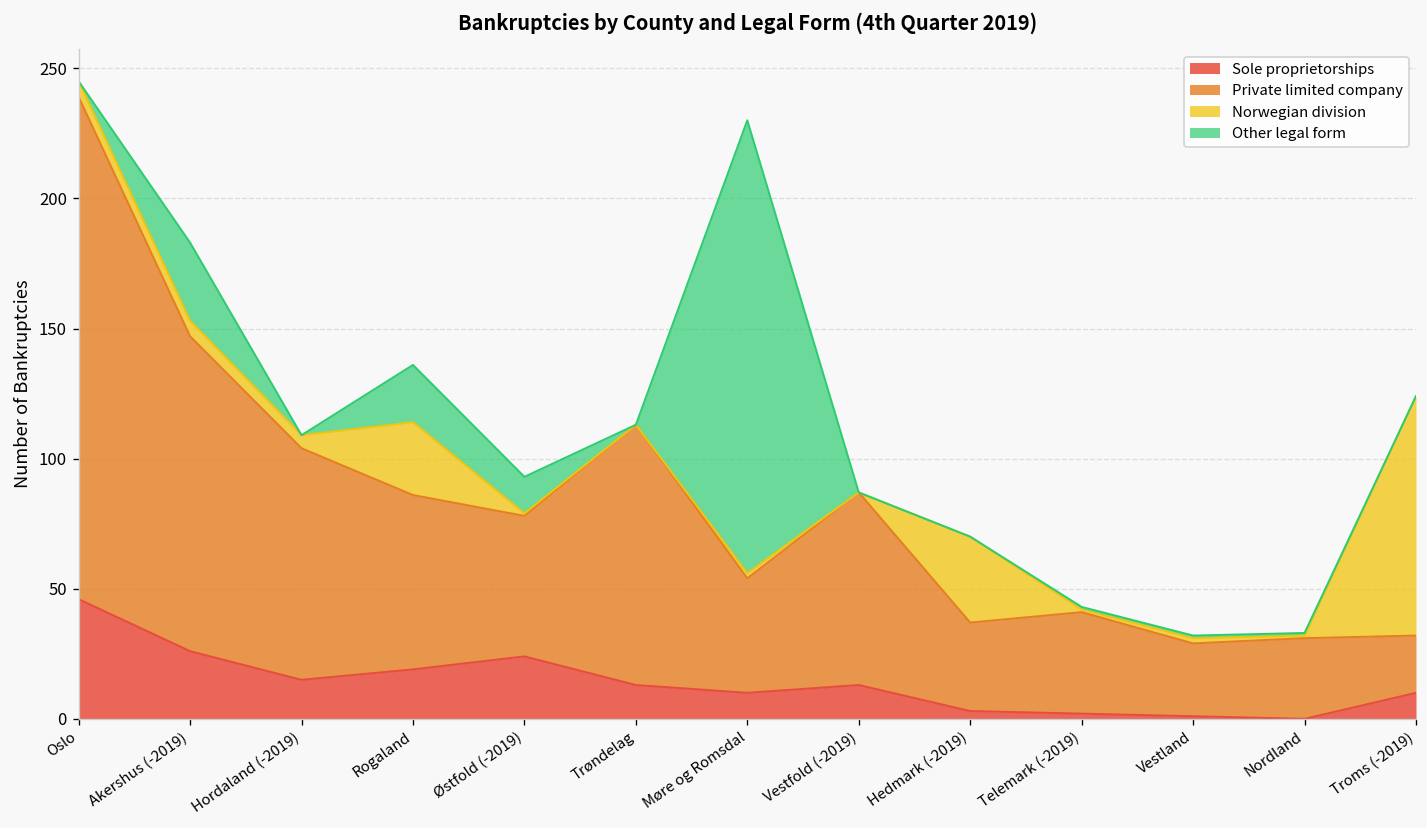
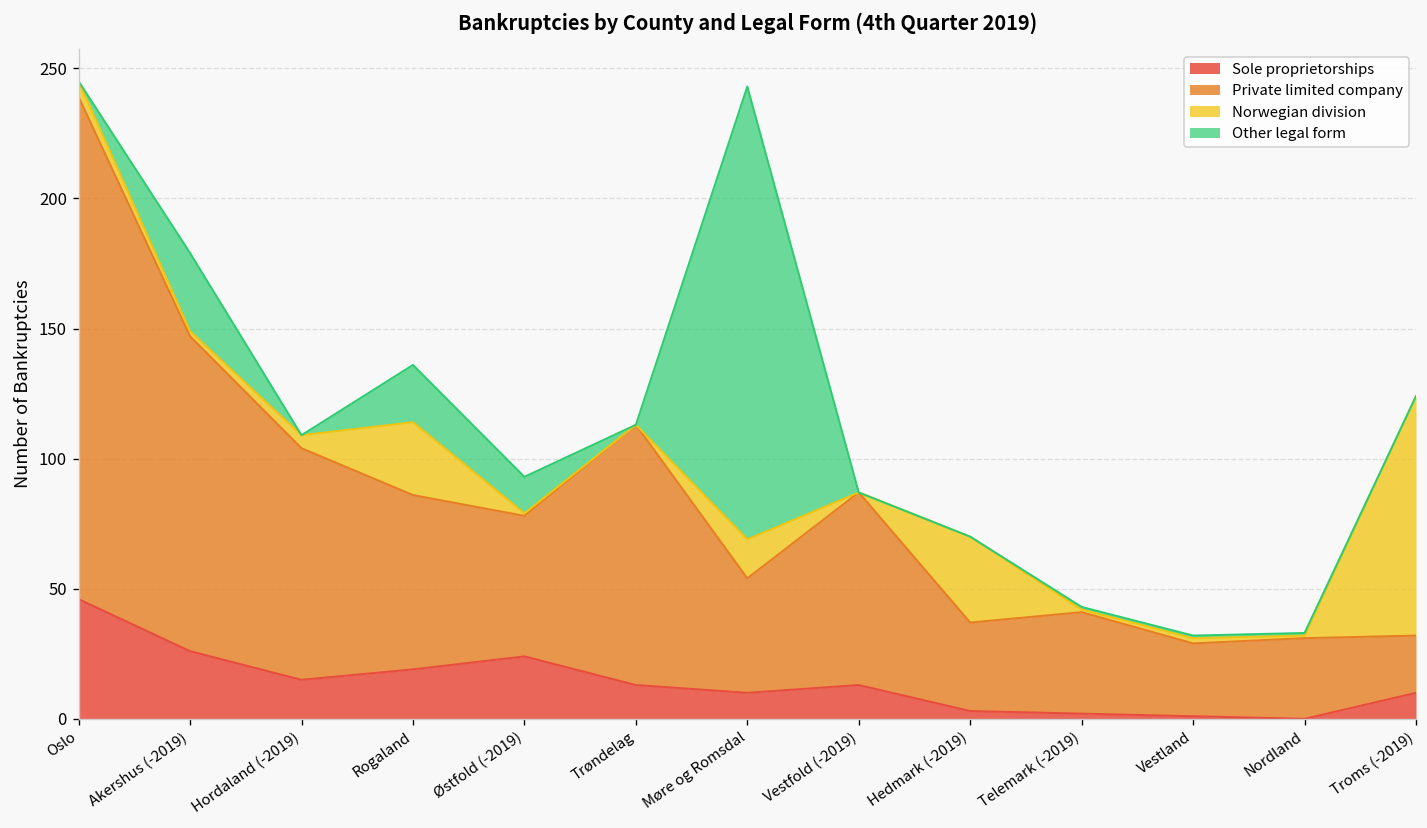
  {
    "Norwegian division": {
-     "Akershus (-2019)": 6,
+     "Akershus (-2019)": 2,
      "Rogaland": 28,
-     "Møre og Romsdal": 2
+     "Møre og Romsdal": 15
    },
    "Other legal form": {
      "Akershus (-2019)": 30,
      "Rogaland": 22,
      "Østfold (-2019)": 14,
      "Møre og Romsdal": 174
    }
  }
